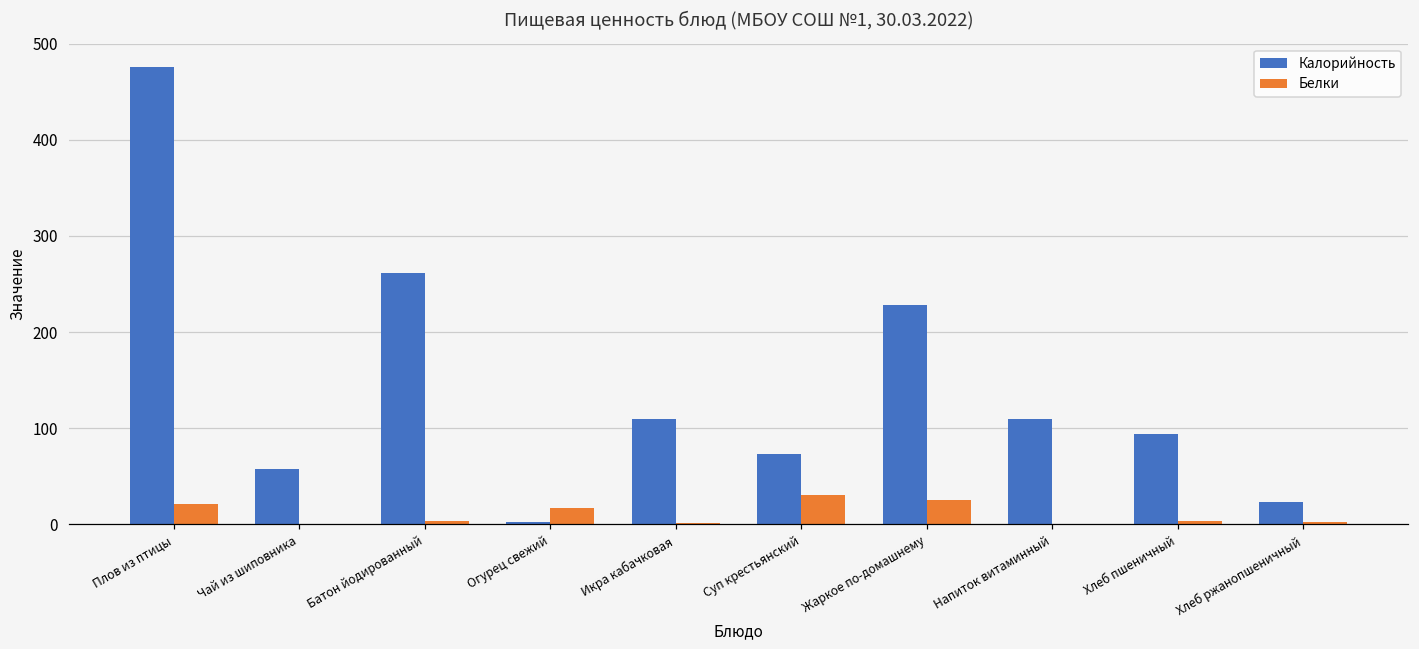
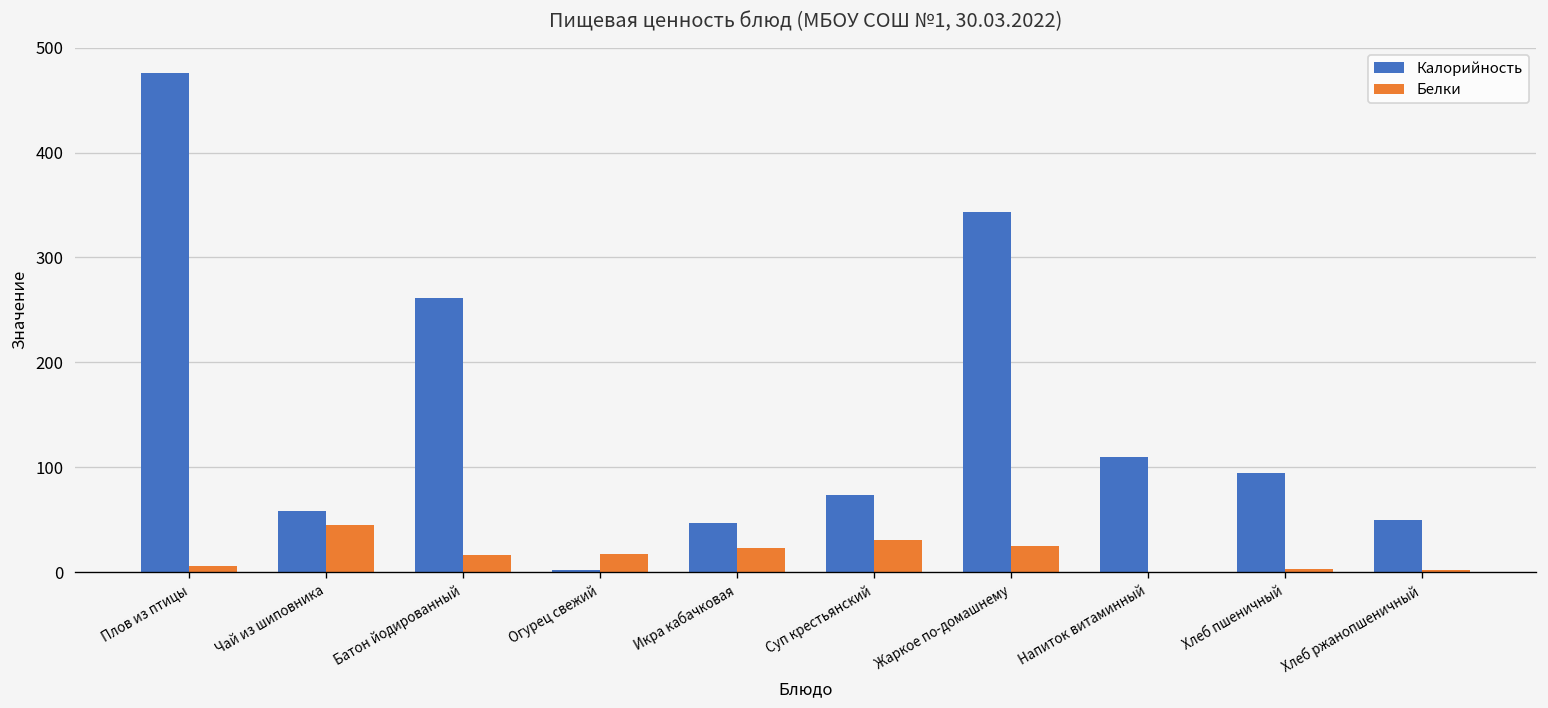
  {
    "Калорийность": {
      "Плов из птицы": 480,
      "Чай из шиповника": 60,
      "Батон йодированный": 260,
-     "Икра кабачковая": 110,
+     "Икра кабачковая": 50,
      "Суп крестьянский": 70,
-     "Жаркое по-домашнему": 230,
+     "Жаркое по-домашнему": 340,
      "Напиток витаминный": 110,
      "Хлеб пшеничный": 90,
-     "Хлеб ржанопшеничный": 20
+     "Хлеб ржанопшеничный": 50
    },
    "Белки": {
-     "Плов из птицы": 20,
-     "Чай из шиповника": 0,
-     "Батон йодированный": 0,
+     "Плов из птицы": 10,
+     "Чай из шиповника": 40,
+     "Батон йодированный": 20,
      "Огурец свежий": 20,
-     "Икра кабачковая": 0,
+     "Икра кабачковая": 20,
      "Суп крестьянский": 30,
      "Жаркое по-домашнему": 20,
      "Хлеб пшеничный": 0
    }
  }
